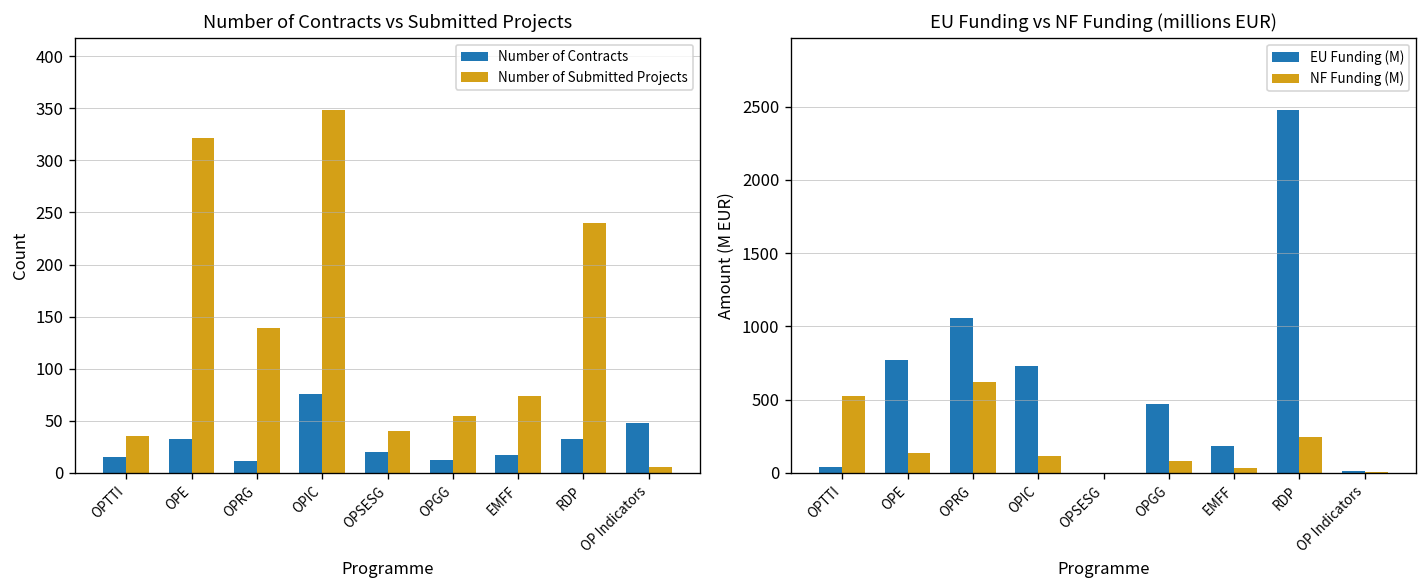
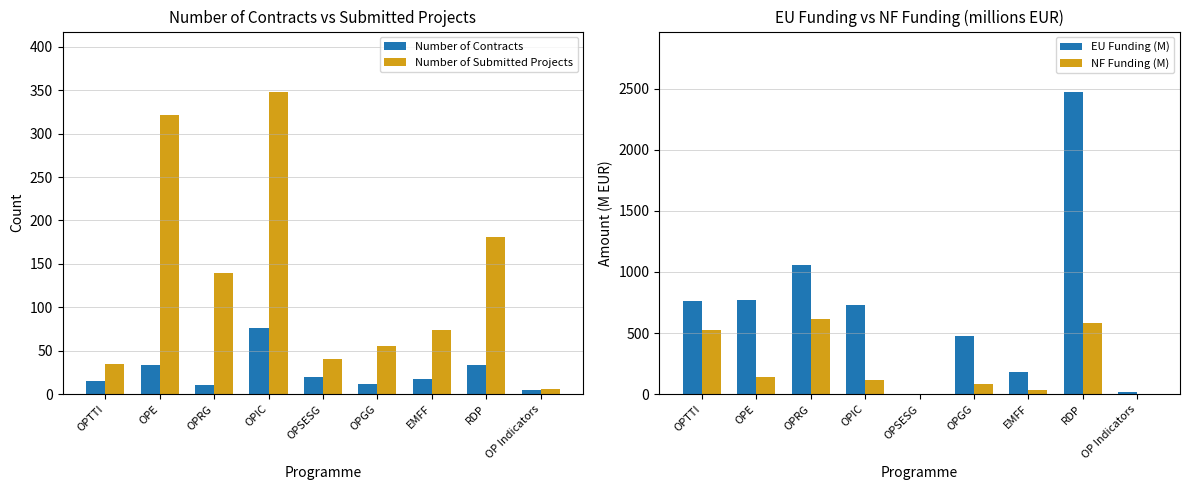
  {
    "Number of Contracts vs Submitted Projects": {
      "Number of Contracts": {
        "OPTTI": 20,
        "OPE": 30,
        "OPRG": 10,
        "OPIC": 80,
        "OPSESG": 20,
        "OPGG": 10,
        "EMFF": 20,
        "RDP": 30,
-       "OP Indicators": 50
+       "OP Indicators": 10
      },
      "Number of Submitted Projects": {
        "OPTTI": 40,
        "OPE": 320,
        "OPRG": 140,
        "OPIC": 350,
        "OPSESG": 40,
        "OPGG": 60,
        "EMFF": 70,
-       "RDP": 240,
+       "RDP": 180,
        "OP Indicators": 10
      }
    },
    "EU Funding vs NF Funding (millions EUR)": {
      "EU Funding (M)": {
-       "OPTTI": 40,
+       "OPTTI": 760,
        "OPE": 770,
        "OPRG": 1060,
        "OPIC": 730,
        "OPGG": 470,
        "EMFF": 180,
        "RDP": 2470
      },
      "NF Funding (M)": {
        "OPTTI": 520,
        "OPE": 140,
        "OPRG": 620,
        "OPIC": 110,
        "OPGG": 80,
        "EMFF": 30,
-       "RDP": 240
+       "RDP": 580
      }
    }
  }
